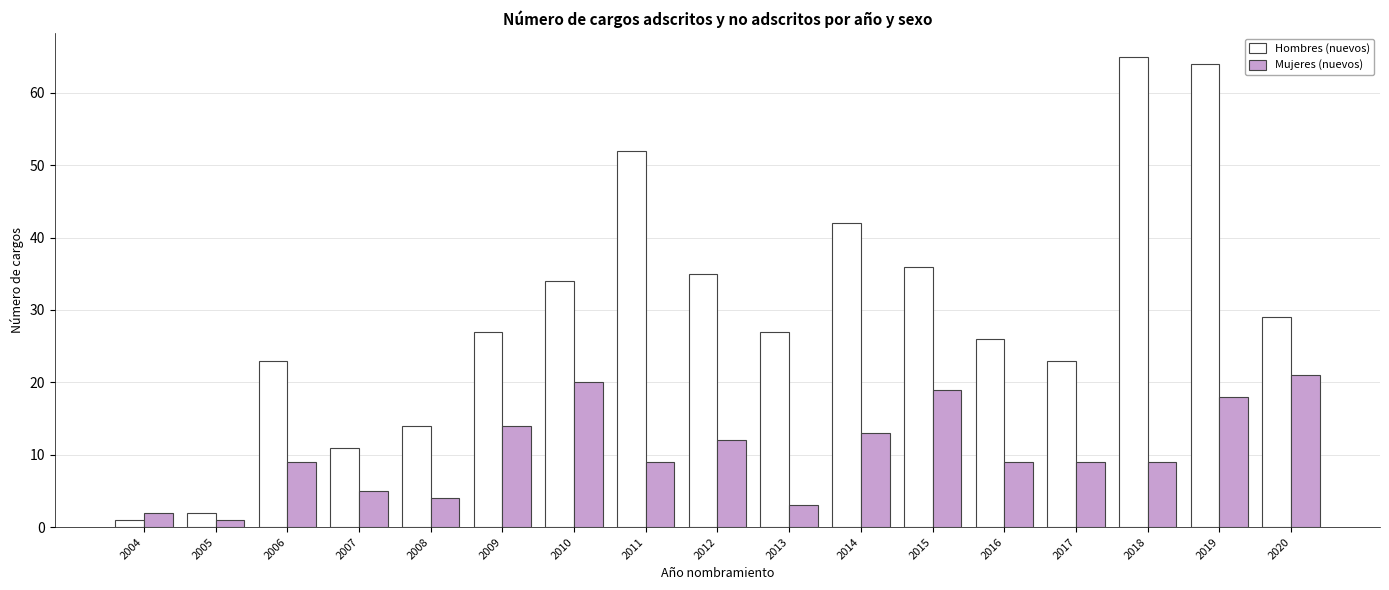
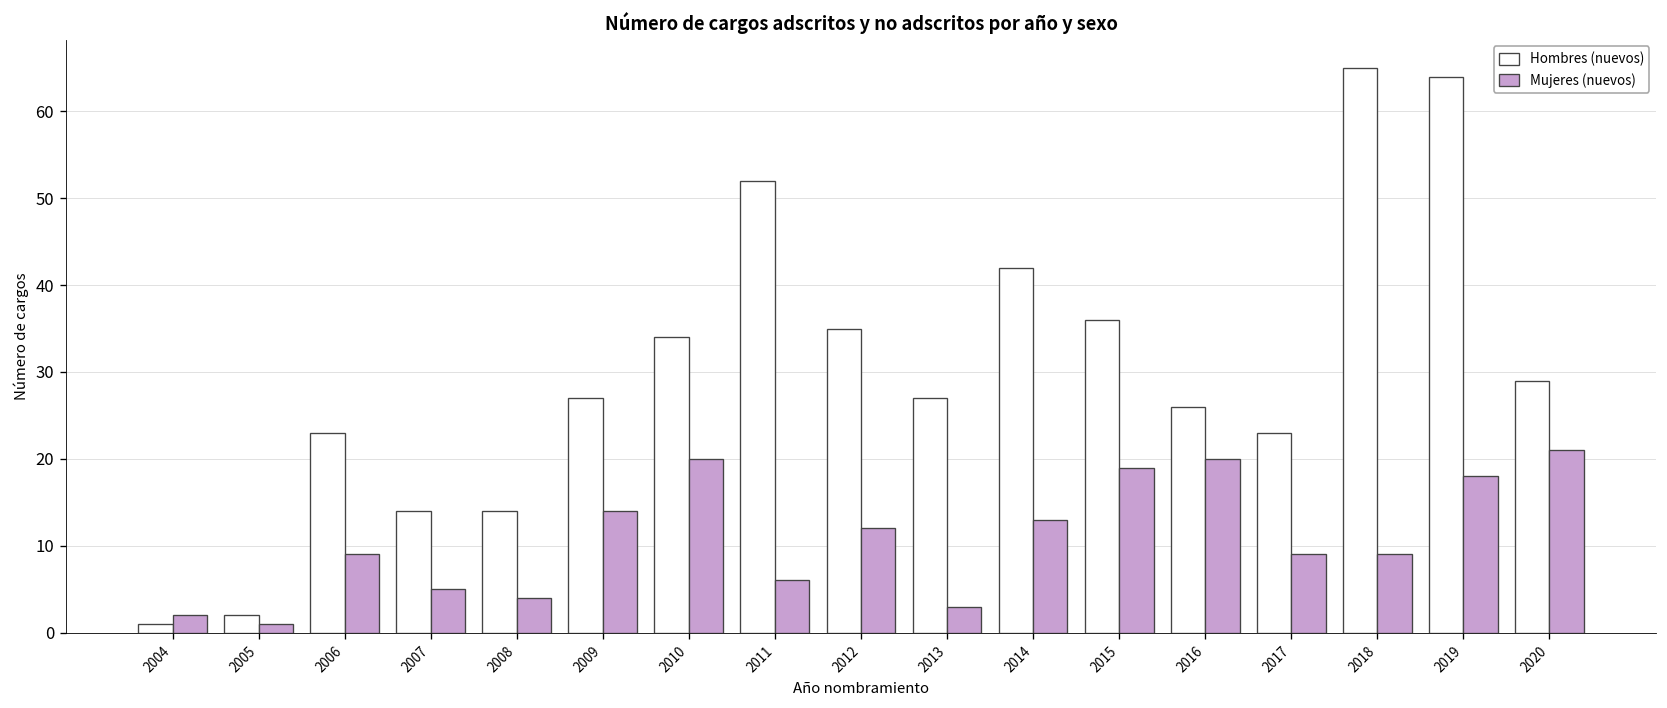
  {
    "Hombres (nuevos)": {
      "2004": 1,
      "2005": 2,
      "2006": 23,
-     "2007": 11,
+     "2007": 14,
      "2008": 14,
      "2009": 27,
      "2010": 34,
      "2011": 52,
      "2012": 35,
      "2013": 27,
      "2014": 42,
      "2015": 36,
      "2016": 26,
      "2017": 23,
      "2018": 65,
      "2019": 64,
      "2020": 29
    },
    "Mujeres (nuevos)": {
      "2004": 2,
      "2005": 1,
      "2006": 9,
      "2007": 5,
      "2008": 4,
      "2009": 14,
      "2010": 20,
-     "2011": 9,
+     "2011": 6,
      "2012": 12,
      "2013": 3,
      "2014": 13,
      "2015": 19,
-     "2016": 9,
+     "2016": 20,
      "2017": 9,
      "2018": 9,
      "2019": 18,
      "2020": 21
    }
  }
